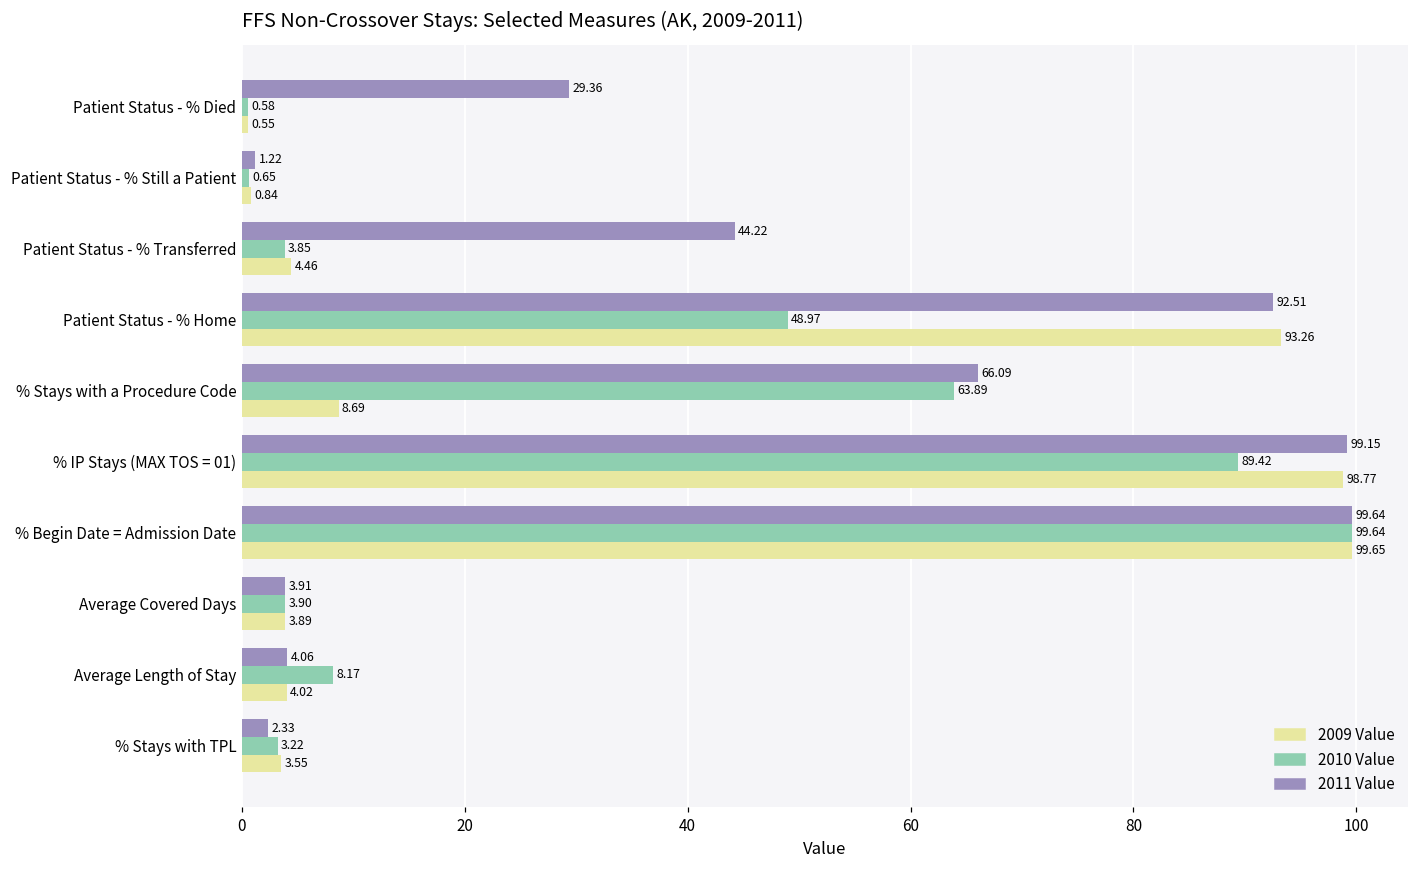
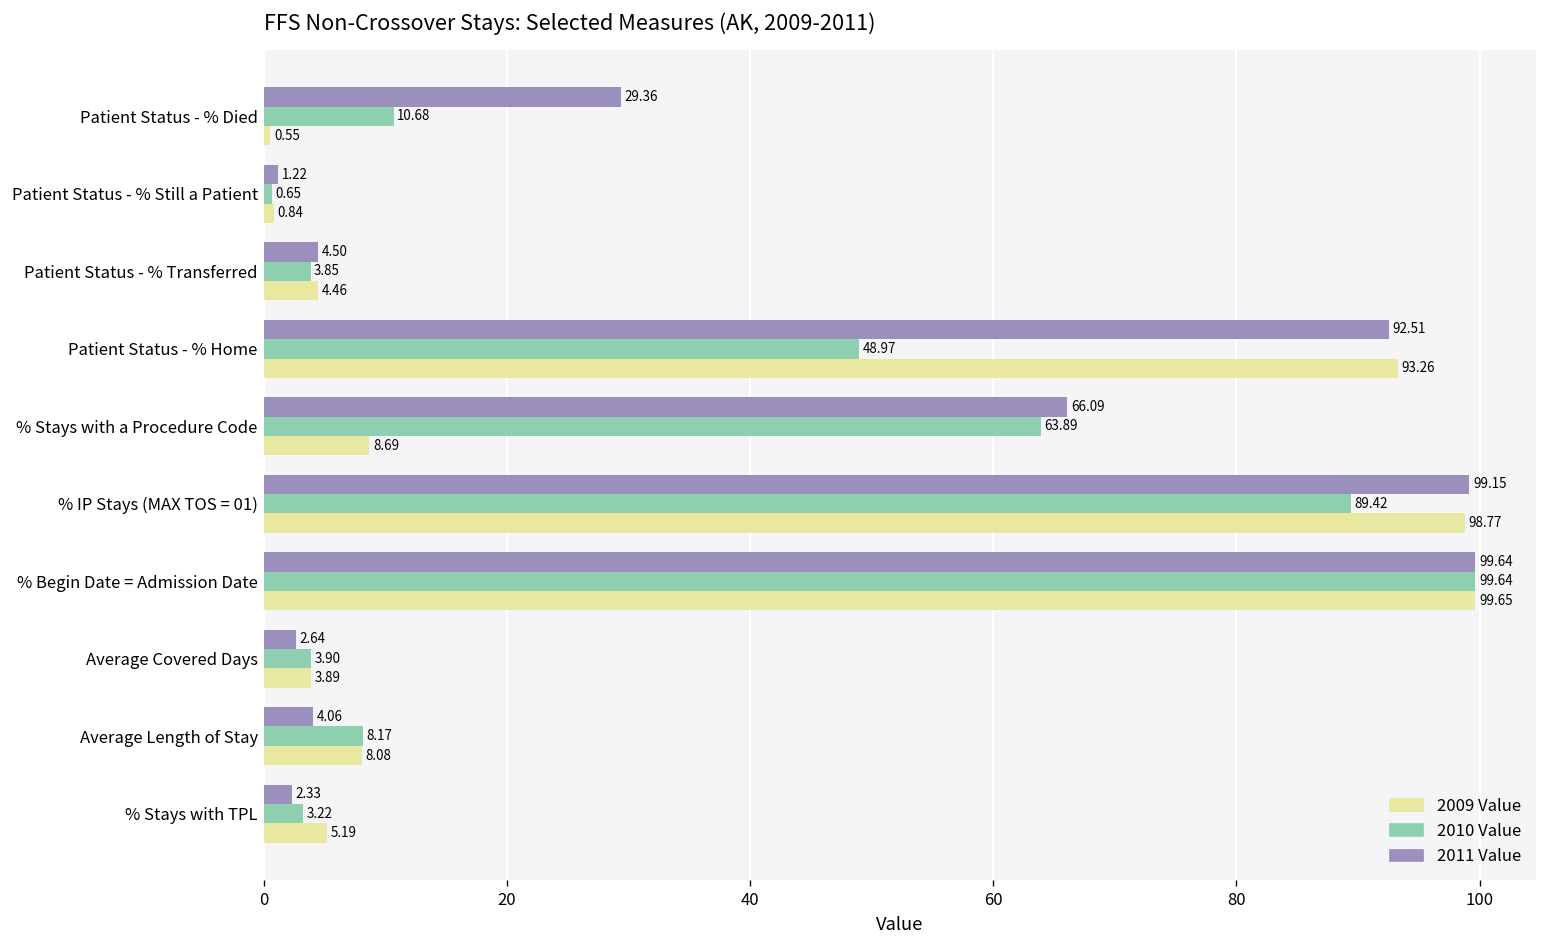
  {
    "2009 Value": {
      "Patient Status - % Died": 0.55,
      "Patient Status - % Still a Patient": 0.84,
      "Patient Status - % Transferred": 4.46,
      "Patient Status - % Home": 93.26,
      "% Stays with a Procedure Code": 8.69,
      "% IP Stays (MAX TOS = 01)": 98.77,
      "% Begin Date = Admission Date": 99.65,
      "Average Covered Days": 3.89,
-     "Average Length of Stay": 4.02,
-     "% Stays with TPL": 3.55
+     "Average Length of Stay": 8.08,
+     "% Stays with TPL": 5.19
    },
    "2010 Value": {
-     "Patient Status - % Died": 0.58,
+     "Patient Status - % Died": 10.68,
      "Patient Status - % Still a Patient": 0.65,
      "Patient Status - % Transferred": 3.85,
      "Patient Status - % Home": 48.97,
      "% Stays with a Procedure Code": 63.89,
      "% IP Stays (MAX TOS = 01)": 89.42,
      "% Begin Date = Admission Date": 99.64,
      "Average Covered Days": 3.90,
      "Average Length of Stay": 8.17,
      "% Stays with TPL": 3.22
    },
    "2011 Value": {
      "Patient Status - % Died": 29.36,
      "Patient Status - % Still a Patient": 1.22,
-     "Patient Status - % Transferred": 44.22,
+     "Patient Status - % Transferred": 4.50,
      "Patient Status - % Home": 92.51,
      "% Stays with a Procedure Code": 66.09,
      "% IP Stays (MAX TOS = 01)": 99.15,
      "% Begin Date = Admission Date": 99.64,
-     "Average Covered Days": 3.91,
+     "Average Covered Days": 2.64,
      "Average Length of Stay": 4.06,
      "% Stays with TPL": 2.33
    }
  }
